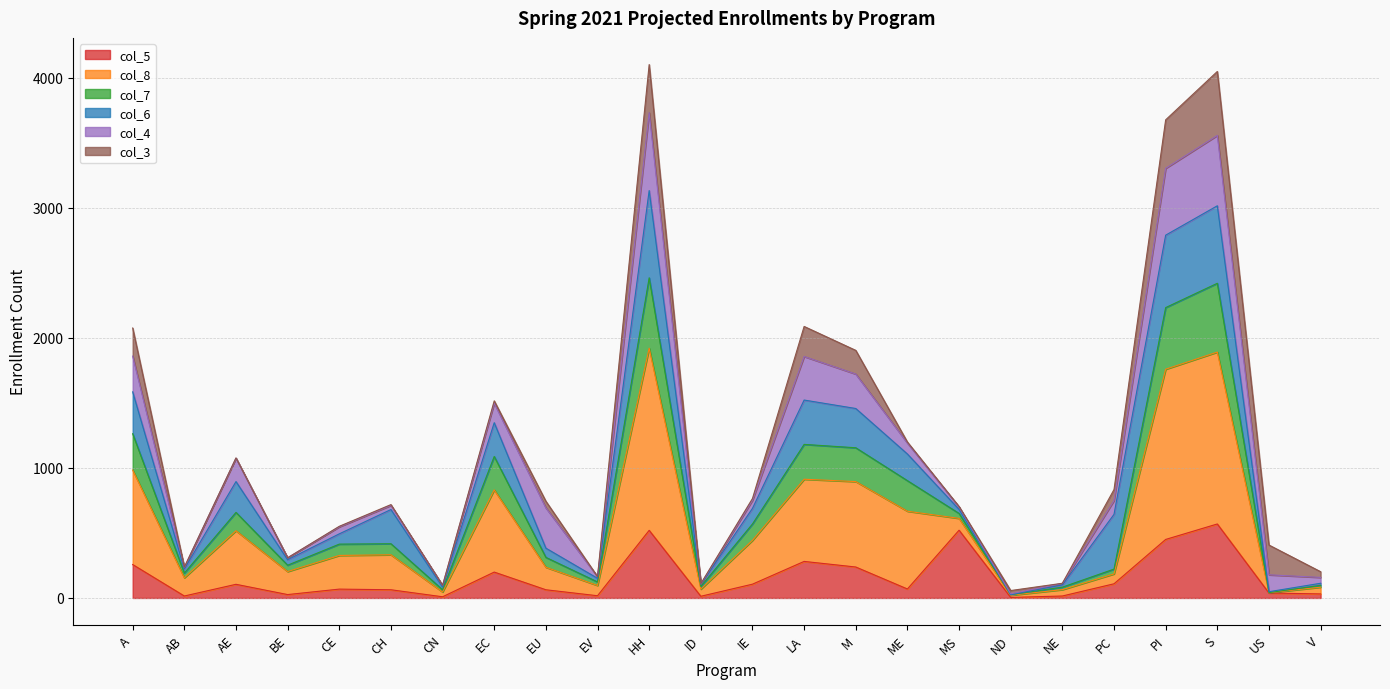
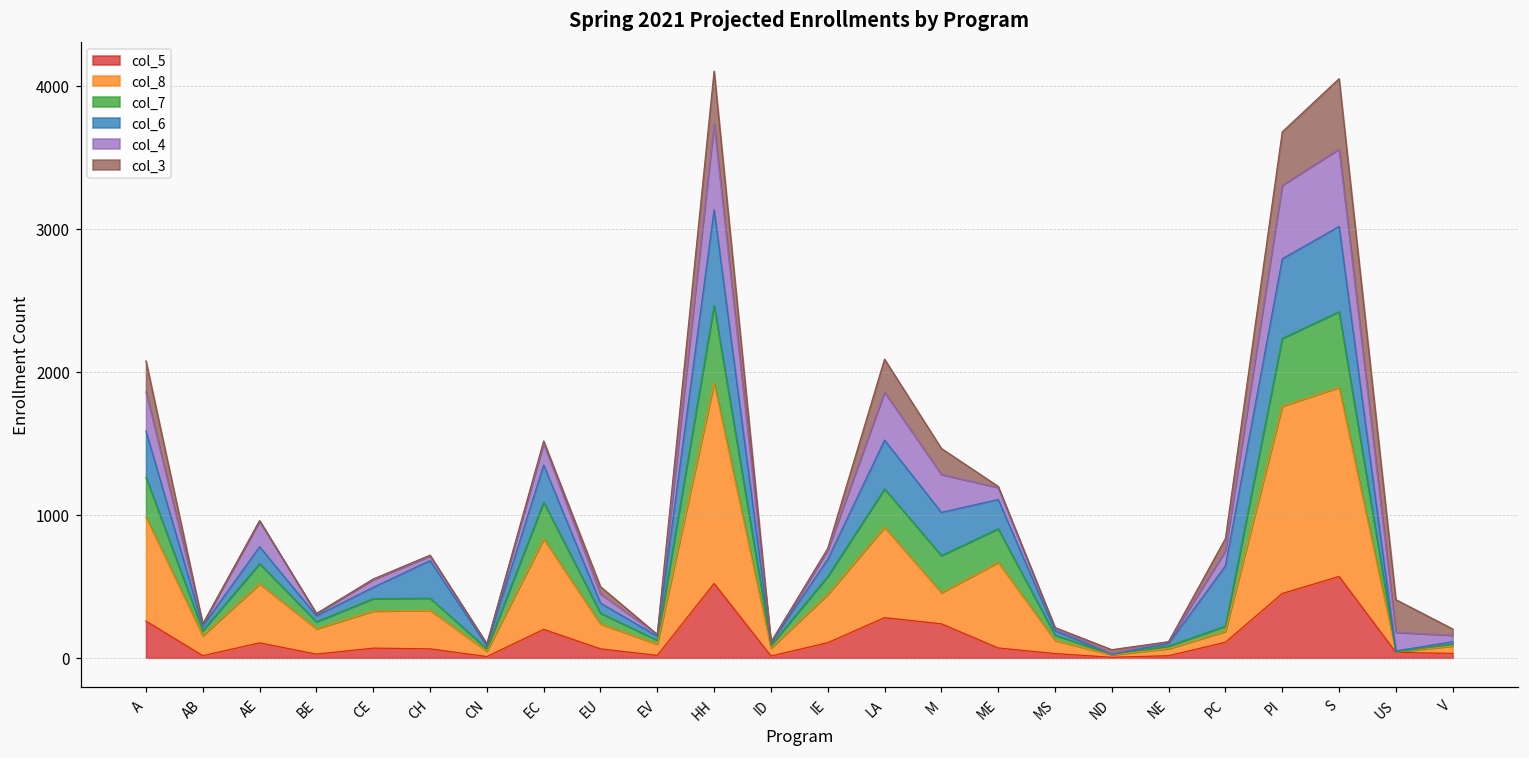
  {
    "col_5": {
      "A": 260,
      "AB": 20,
      "AE": 110,
      "BE": 30,
      "CE": 70,
      "CH": 60,
      "CN": 10,
      "EC": 200,
      "EU": 60,
      "EV": 20,
      "HH": 520,
      "ID": 10,
      "IE": 110,
      "LA": 280,
      "M": 240,
      "ME": 70,
-     "MS": 520,
+     "MS": 30,
      "NE": 20,
      "PC": 110,
      "PI": 450,
      "S": 570,
      "V": 30
    },
    "col_8": {
      "A": 730,
      "AB": 140,
      "AE": 410,
      "BE": 180,
      "CE": 260,
      "CH": 270,
      "EC": 630,
      "EU": 170,
      "EV": 80,
      "HH": 1400,
      "ID": 60,
      "IE": 340,
      "LA": 630,
-     "M": 660,
+     "M": 220,
      "ME": 600,
      "MS": 90,
      "PC": 80,
      "PI": 1310,
      "S": 1320
    },
    "col_7": {
      "A": 280,
      "AB": 40,
      "AE": 140,
      "BE": 50,
      "CE": 90,
      "CH": 90,
      "EC": 260,
      "EU": 80,
      "EV": 30,
      "HH": 540,
      "IE": 130,
      "LA": 270,
      "M": 260,
      "ME": 240,
      "MS": 40,
      "PC": 40,
      "PI": 470,
      "S": 530
    },
    "col_6": {
      "A": 320,
-     "AE": 240,
+     "AE": 120,
      "CE": 80,
      "CH": 260,
      "EC": 260,
      "EU": 70,
      "HH": 670,
      "IE": 120,
      "LA": 340,
      "M": 300,
      "ME": 210,
      "PC": 420,
      "PI": 560,
      "S": 600
    },
    "col_4": {
      "A": 280,
-     "EU": 310,
+     "EU": 60,
      "HH": 600,
      "LA": 340,
      "M": 270,
      "PC": 110,
      "PI": 510,
      "S": 540,
      "US": 130,
      "V": 50
    },
    "col_3": {
      "A": 220,
      "EU": 50,
      "HH": 370,
      "LA": 230,
      "M": 180,
      "ND": 30,
      "PC": 90,
      "PI": 370,
      "S": 490,
      "US": 230,
      "V": 40
    }
  }
